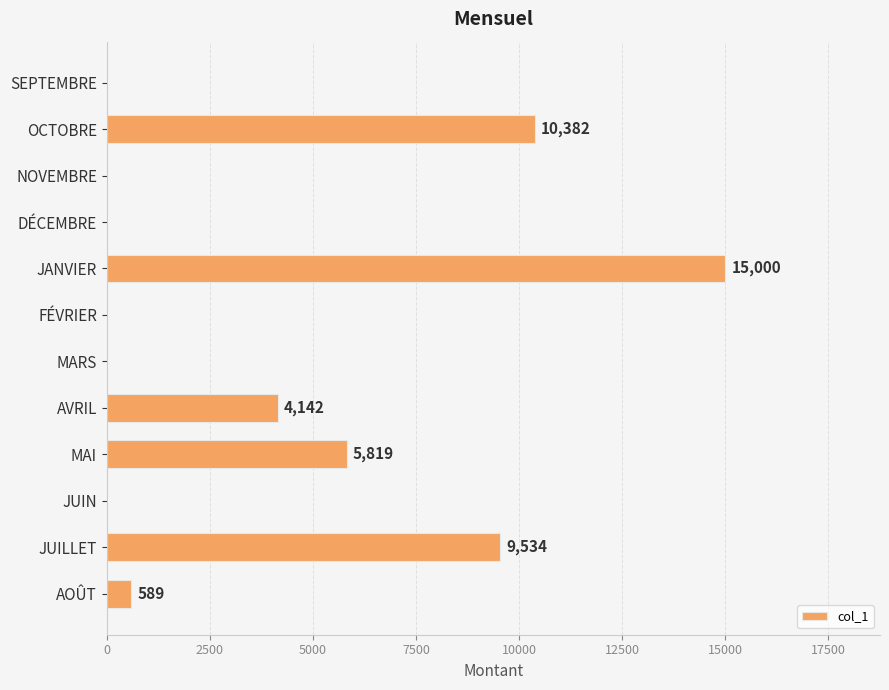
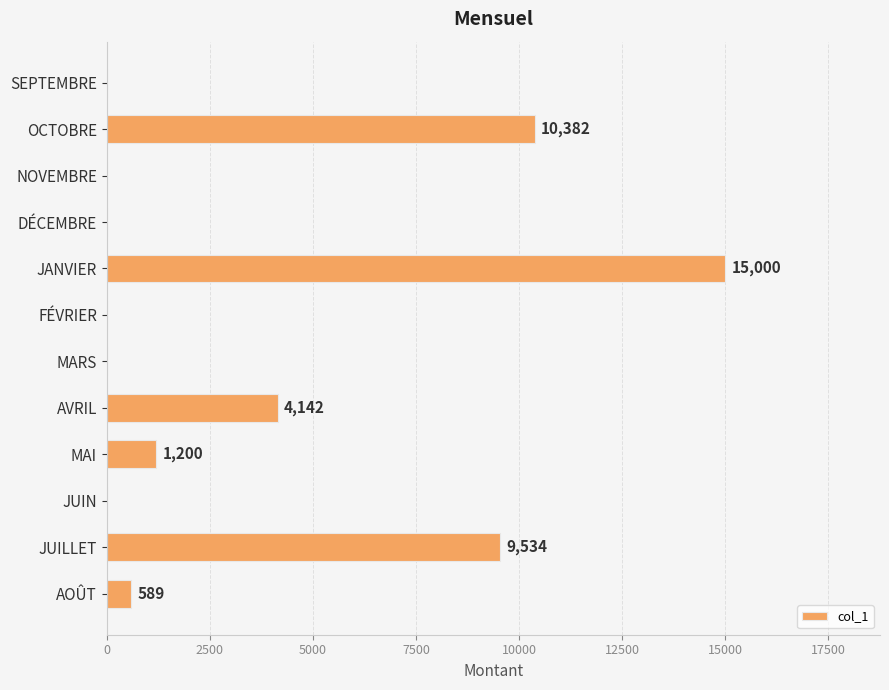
  {
    "OCTOBRE": "10,382",
    "JANVIER": "15,000",
    "AVRIL": "4,142",
-   "MAI": "5,819",
+   "MAI": "1,200",
    "JUILLET": "9,534",
    "AOÛT": "589"
  }
